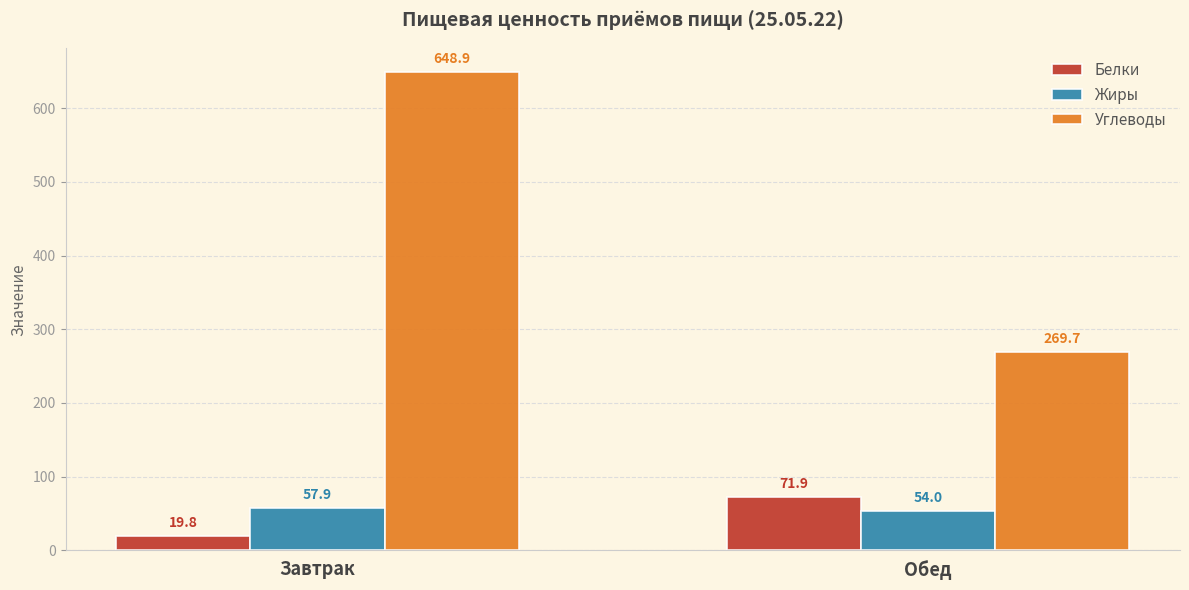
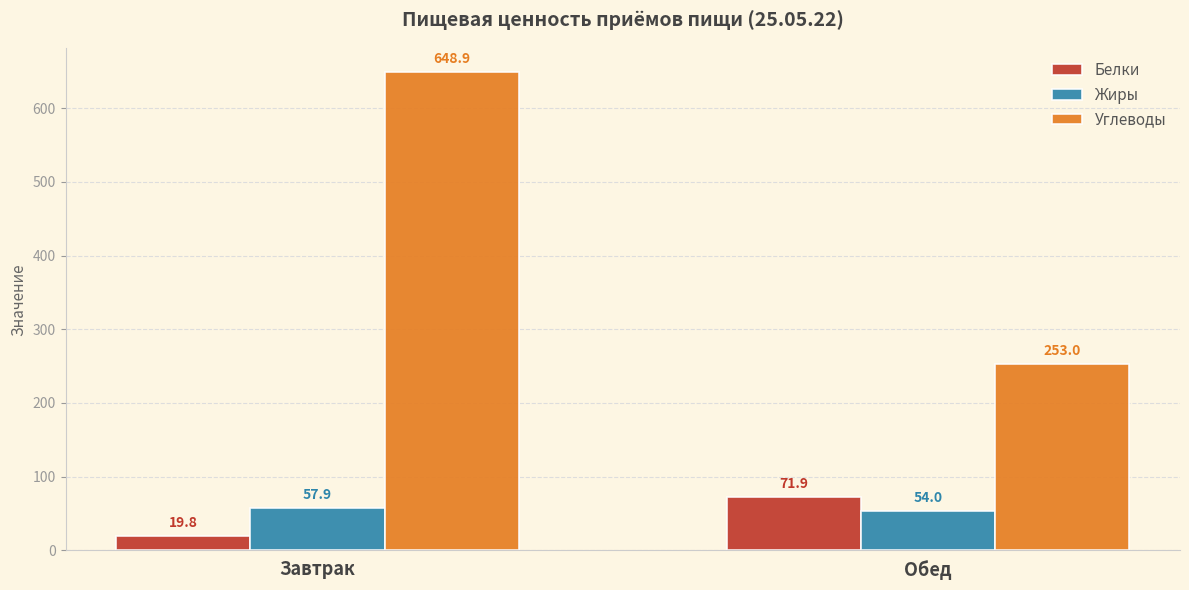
  {
    "Белки": {
      "Завтрак": 19.8,
      "Обед": 71.9
    },
    "Жиры": {
      "Завтрак": 57.9,
      "Обед": 54.0
    },
    "Углеводы": {
      "Завтрак": 648.9,
-     "Обед": 269.7
+     "Обед": 253.0
    }
  }
